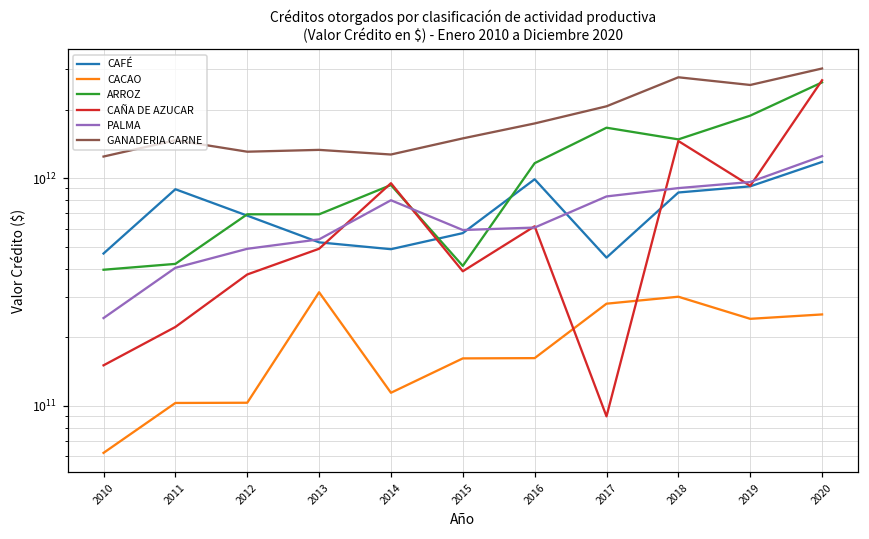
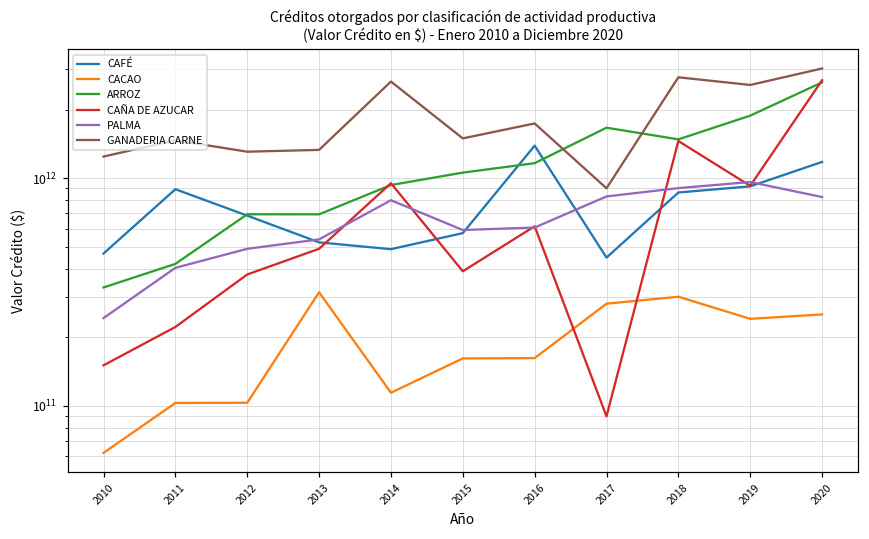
  {
    "CAFÉ": {
      "2010": 470000000000,
      "2011": 890000000000,
      "2013": 520000000000,
      "2014": 490000000000,
      "2015": 570000000000,
-     "2016": 1000000000000,
+     "2016": 1400000000000,
      "2017": 450000000000,
      "2018": 860000000000,
      "2020": 1200000000000
    },
    "CACAO": {
      "2010": 62000000000,
      "2011": 100000000000,
      "2012": 100000000000,
      "2013": 320000000000,
      "2014": 110000000000,
      "2015": 160000000000,
      "2016": 160000000000,
      "2017": 280000000000,
      "2018": 300000000000,
      "2019": 240000000000,
      "2020": 250000000000
    },
    "ARROZ": {
-     "2010": 400000000000,
+     "2010": 330000000000,
      "2011": 420000000000,
      "2013": 690000000000,
-     "2015": 410000000000,
+     "2015": 1100000000000,
      "2016": 1200000000000,
      "2017": 1700000000000,
      "2019": 1900000000000
    },
    "CAÑA DE AZUCAR": {
      "2010": 150000000000,
      "2011": 220000000000,
      "2012": 380000000000,
      "2013": 490000000000,
      "2015": 390000000000,
      "2017": 90000000000
    },
    "PALMA": {
      "2010": 240000000000,
      "2011": 400000000000,
      "2012": 490000000000,
      "2013": 540000000000,
      "2014": 800000000000,
      "2015": 590000000000,
      "2017": 830000000000,
      "2018": 900000000000,
      "2019": 1000000000000,
-     "2020": 1200000000000
+     "2020": 830000000000
    },
    "GANADERIA CARNE": {
      "2012": 1300000000000,
      "2013": 1300000000000,
-     "2014": 1300000000000,
+     "2014": 2700000000000,
      "2015": 1500000000000,
      "2016": 1700000000000,
-     "2017": 2100000000000,
+     "2017": 900000000000,
      "2018": 2800000000000,
      "2019": 2600000000000,
      "2020": 3000000000000
    }
  }
